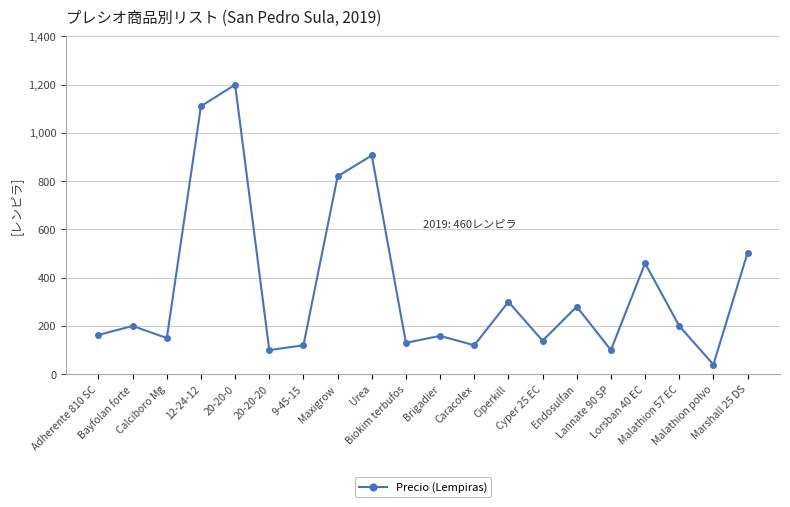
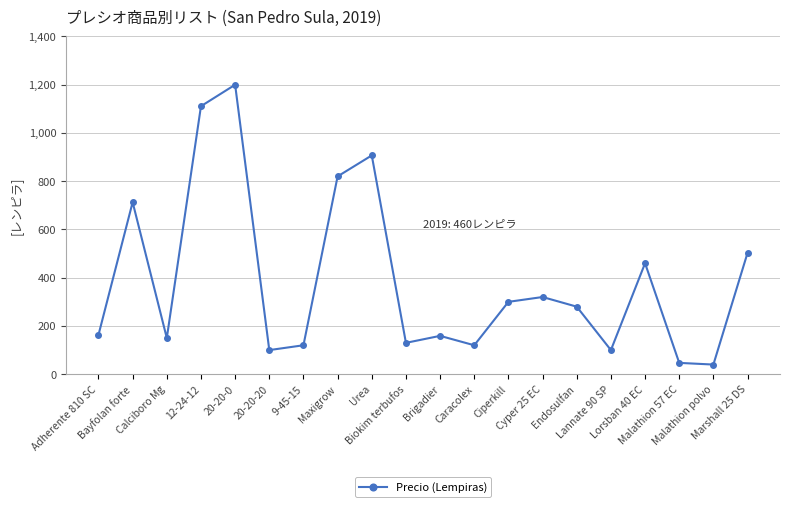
  {
    "Adherente 810 SC": "160",
-   "Bayfolan forte": "200",
+   "Bayfolan forte": "710",
    "Calciboro Mg": "150",
    "12-24-12": "1,110",
    "20-20-0": "1,200",
    "20-20-20": "100",
    "9-45-15": "120",
    "Maxigrow": "820",
    "Urea": "910",
    "Biokim terbufos": "130",
    "Brigadier": "160",
    "Caracolex": "120",
    "Ciperkill": "300",
-   "Cyper 25 EC": "140",
+   "Cyper 25 EC": "320",
    "Endosulfan": "280",
    "Lannate 90 SP": "100",
    "Lorsban 40 EC": "460",
-   "Malathion 57 EC": "200",
+   "Malathion 57 EC": "50",
    "Malathion polvo": "40",
    "Marshall 25 DS": "500"
  }
